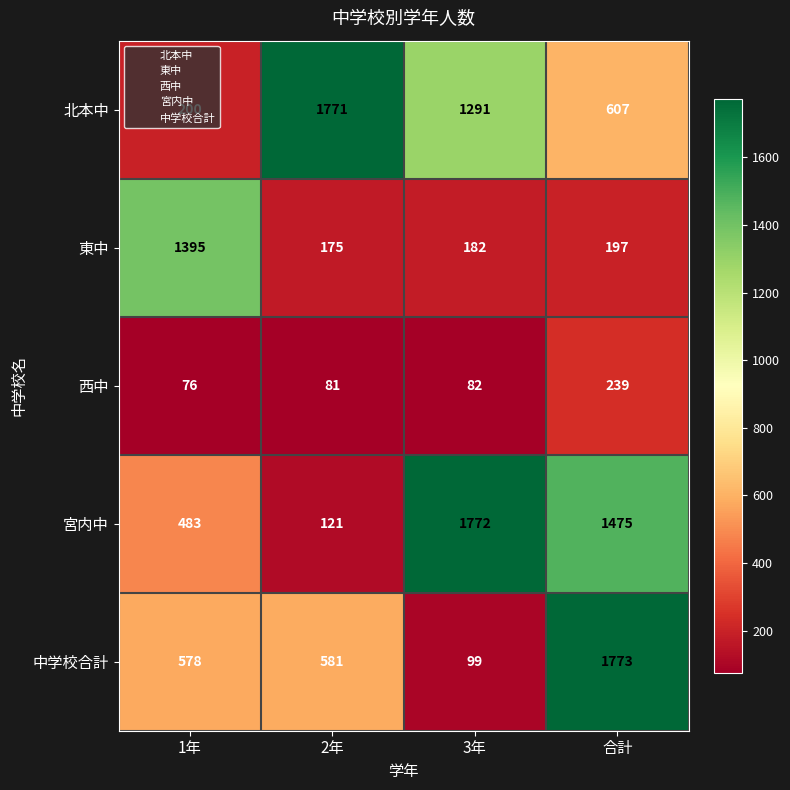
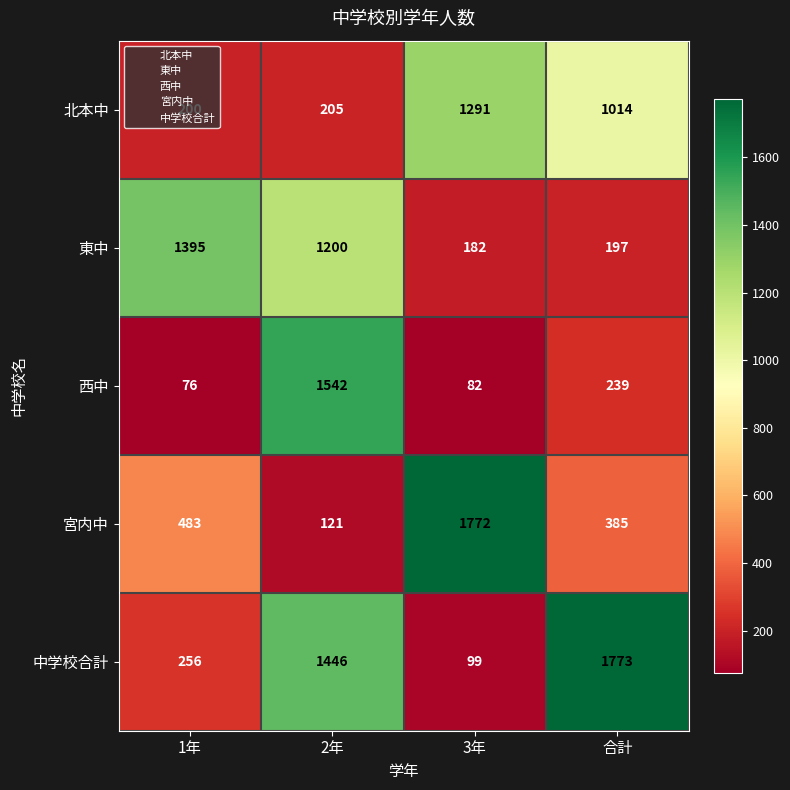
  {
    "北本中": {
-     "2年": 1771,
+     "2年": 205,
      "3年": 1291,
-     "合計": 607
+     "合計": 1014
    },
    "東中": {
      "1年": 1395,
-     "2年": 175,
+     "2年": 1200,
      "3年": 182,
      "合計": 197
    },
    "西中": {
      "1年": 76,
-     "2年": 81,
+     "2年": 1542,
      "3年": 82,
      "合計": 239
    },
    "宮内中": {
      "1年": 483,
      "2年": 121,
      "3年": 1772,
-     "合計": 1475
+     "合計": 385
    },
    "中学校合計": {
-     "1年": 578,
-     "2年": 581,
+     "1年": 256,
+     "2年": 1446,
      "3年": 99,
      "合計": 1773
    }
  }
